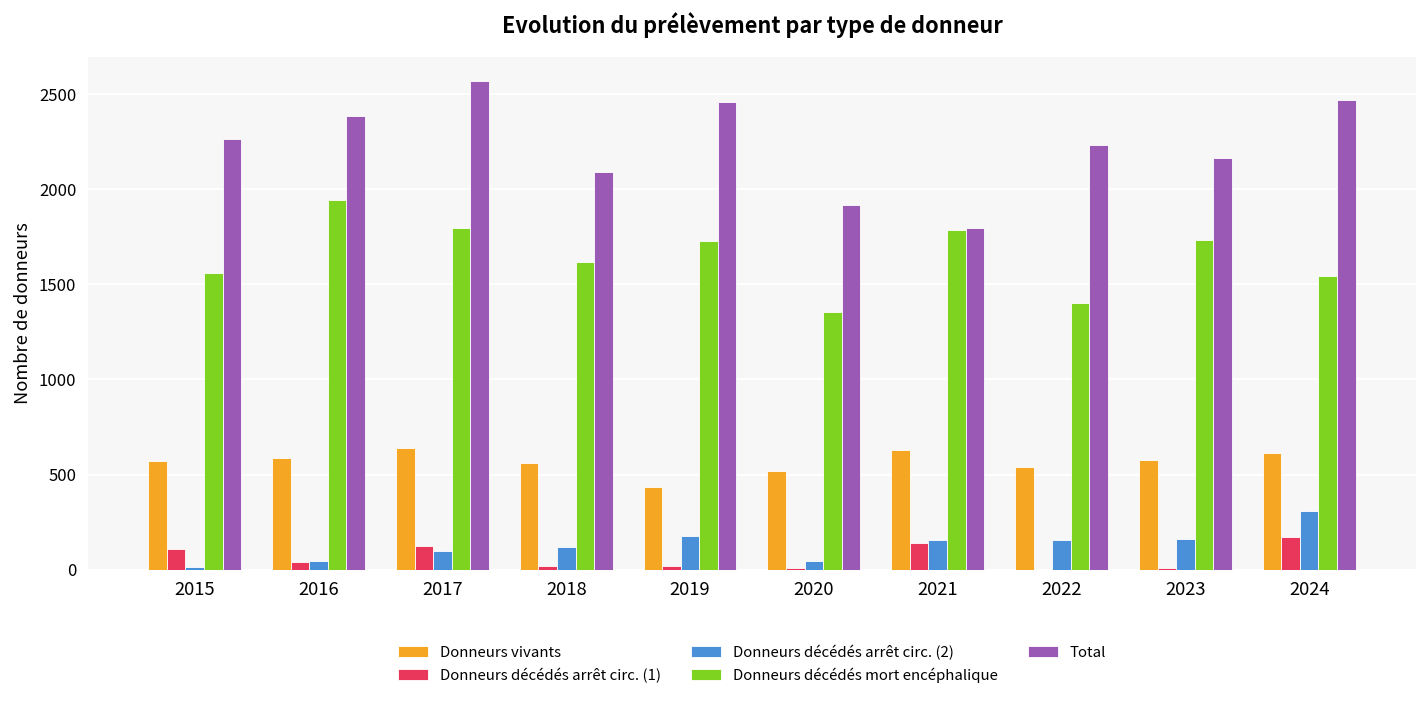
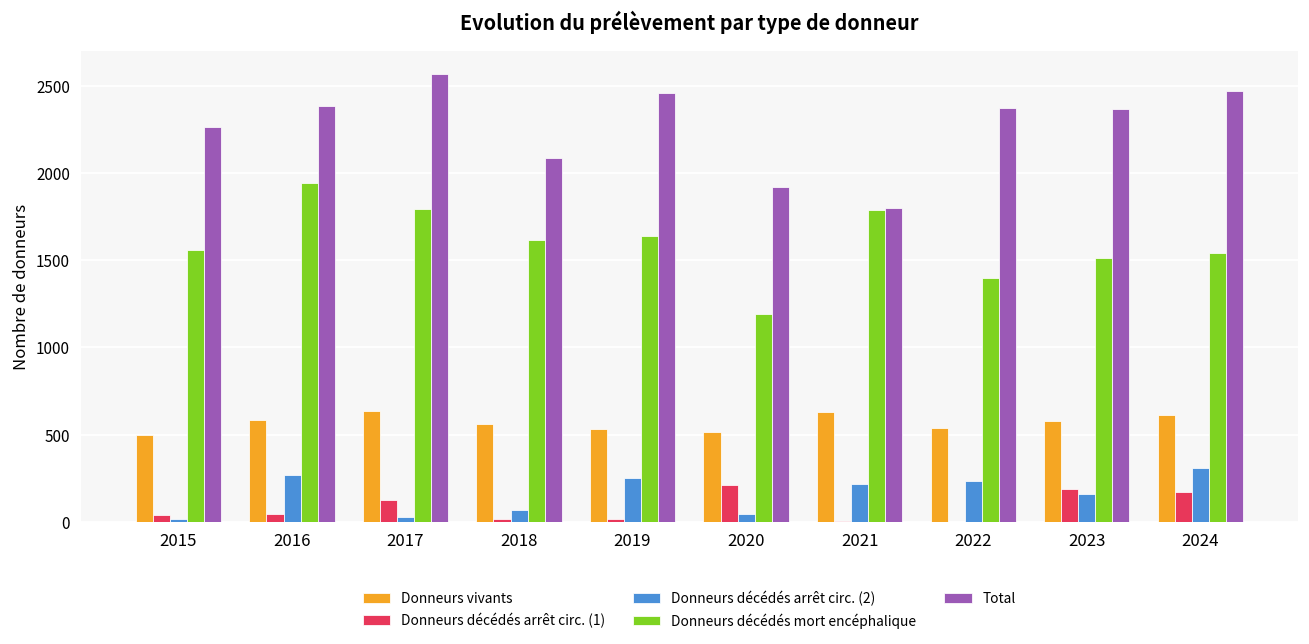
  {
    "Donneurs vivants": {
-     "2015": 570,
+     "2015": 500,
      "2016": 590,
      "2017": 640,
      "2018": 560,
-     "2019": 440,
+     "2019": 530,
      "2020": 520,
      "2021": 630,
      "2022": 540,
      "2023": 580,
      "2024": 610
    },
    "Donneurs décédés arrêt circ. (1)": {
-     "2015": 110,
+     "2015": 40,
      "2016": 40,
      "2017": 120,
      "2018": 20,
      "2019": 20,
-     "2020": 10,
-     "2021": 140,
+     "2020": 210,
+     "2021": 10,
      "2022": 0,
-     "2023": 10,
+     "2023": 190,
      "2024": 170
    },
    "Donneurs décédés arrêt circ. (2)": {
-     "2016": 50,
-     "2017": 100,
-     "2018": 120,
-     "2019": 180,
+     "2016": 270,
+     "2017": 30,
+     "2018": 70,
+     "2019": 250,
      "2020": 50,
-     "2021": 160,
-     "2022": 160,
+     "2021": 220,
+     "2022": 240,
      "2023": 160,
      "2024": 310
    },
    "Donneurs décédés mort encéphalique": {
      "2015": 1560,
      "2016": 1950,
      "2017": 1800,
      "2018": 1620,
-     "2019": 1730,
-     "2020": 1360,
+     "2019": 1640,
+     "2020": 1190,
      "2021": 1790,
      "2022": 1400,
-     "2023": 1740,
+     "2023": 1510,
      "2024": 1540
    },
    "Total": {
      "2015": 2270,
      "2016": 2390,
      "2017": 2570,
      "2018": 2090,
      "2019": 2460,
      "2020": 1920,
      "2021": 1800,
-     "2022": 2230,
-     "2023": 2170,
+     "2022": 2380,
+     "2023": 2370,
      "2024": 2470
    }
  }
